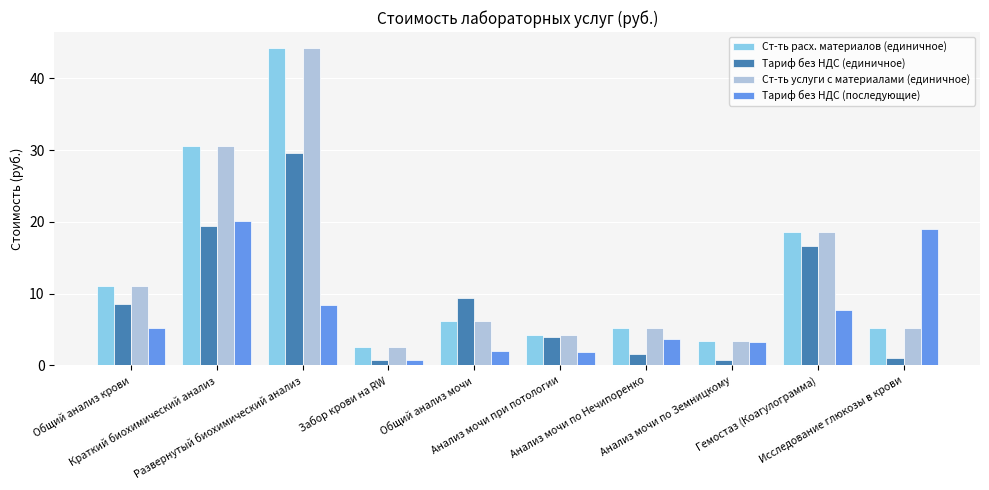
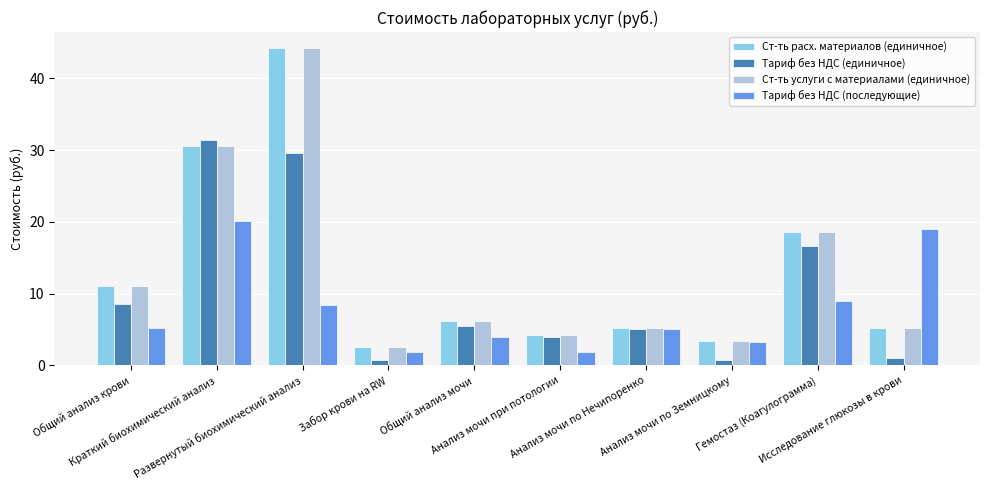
  {
    "Тариф без НДС (единичное)": {
      "Общий анализ крови": 9,
-     "Краткий биохимический анализ": 19,
+     "Краткий биохимический анализ": 31,
      "Развернутый биохимический анализ": 30,
      "Забор крови на RW": 1,
-     "Общий анализ мочи": 9,
+     "Общий анализ мочи": 5,
      "Анализ мочи при потологии": 4,
-     "Анализ мочи по Нечипоренко": 2,
+     "Анализ мочи по Нечипоренко": 5,
      "Анализ мочи по Земницкому": 1,
      "Гемостаз (Коагулограмма)": 17,
      "Исследование глюкозы в крови": 1
    },
    "Тариф без НДС (последующие)": {
      "Общий анализ крови": 5,
      "Краткий биохимический анализ": 20,
      "Развернутый биохимический анализ": 8,
-     "Забор крови на RW": 1,
-     "Общий анализ мочи": 2,
+     "Забор крови на RW": 2,
+     "Общий анализ мочи": 4,
      "Анализ мочи при потологии": 2,
-     "Анализ мочи по Нечипоренко": 4,
+     "Анализ мочи по Нечипоренко": 5,
      "Анализ мочи по Земницкому": 3,
-     "Гемостаз (Коагулограмма)": 8,
+     "Гемостаз (Коагулограмма)": 9,
      "Исследование глюкозы в крови": 19
    }
  }
